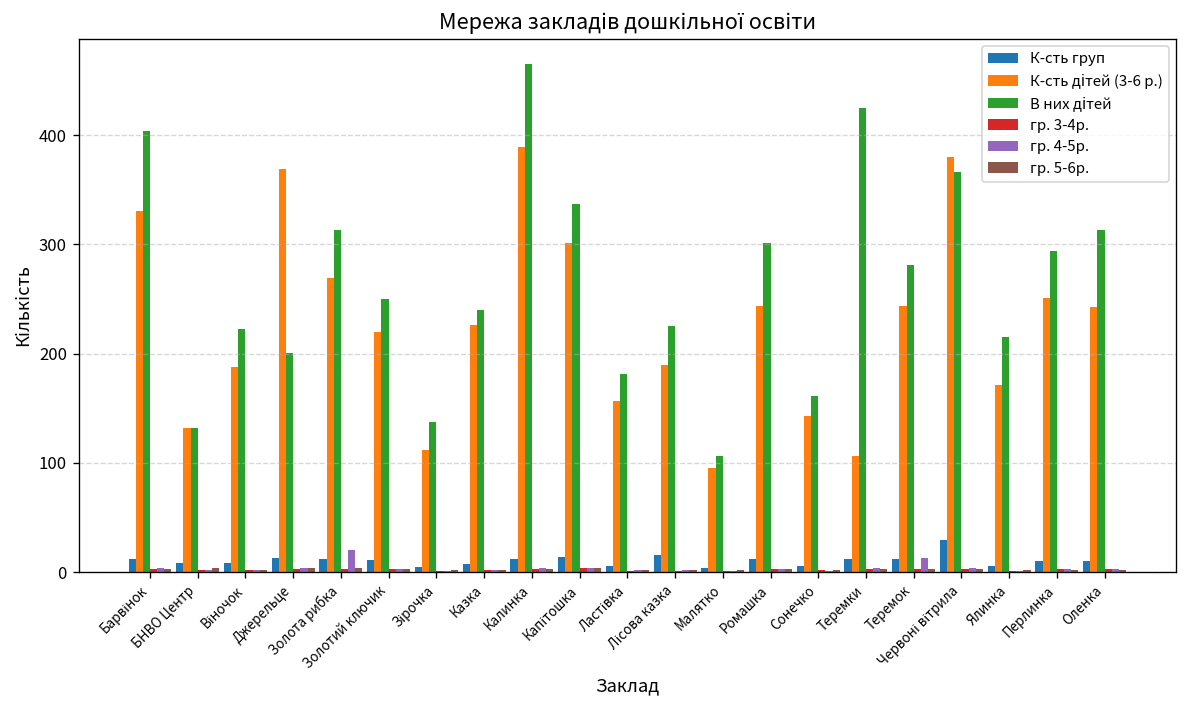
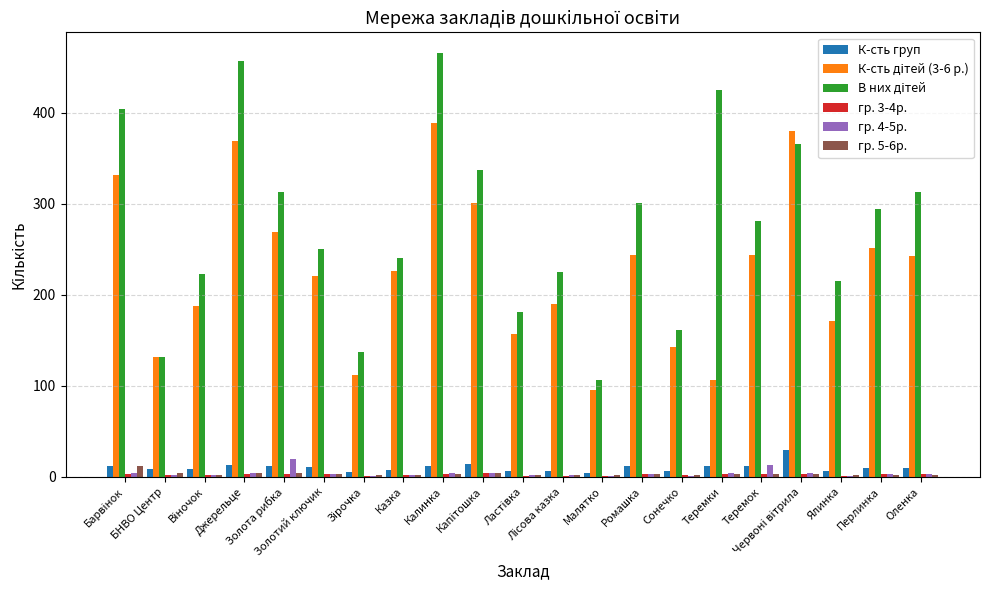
  {
    "К-сть груп": {
      "Барвінок": 10,
      "БНВО Центр": 10,
      "Віночок": 10,
      "Джерельце": 10,
      "Золота рибка": 10,
      "Золотий ключик": 10,
      "Зірочка": 10,
      "Казка": 10,
      "Калинка": 10,
      "Капітошка": 10,
      "Ластівка": 10,
-     "Лісова казка": 20,
+     "Лісова казка": 10,
      "Малятко": 0,
      "Ромашка": 10,
      "Сонечко": 10,
      "Теремки": 10,
      "Теремок": 10,
      "Червоні вітрила": 30,
      "Ялинка": 10,
      "Перлинка": 10,
      "Оленка": 10
    },
    "К-сть дітей (3-6 р.)": {
      "Барвінок": 330,
      "БНВО Центр": 130,
      "Віночок": 190,
      "Джерельце": 370,
      "Золота рибка": 270,
      "Золотий ключик": 220,
      "Зірочка": 110,
      "Казка": 230,
      "Калинка": 390,
      "Капітошка": 300,
      "Ластівка": 160,
      "Лісова казка": 190,
      "Малятко": 100,
      "Ромашка": 240,
      "Сонечко": 140,
      "Теремки": 110,
      "Теремок": 240,
      "Червоні вітрила": 380,
      "Ялинка": 170,
      "Перлинка": 250,
      "Оленка": 240
    },
    "В них дітей": {
      "Барвінок": 400,
      "БНВО Центр": 130,
      "Віночок": 220,
-     "Джерельце": 200,
+     "Джерельце": 460,
      "Золота рибка": 310,
      "Золотий ключик": 250,
      "Зірочка": 140,
      "Казка": 240,
      "Калинка": 470,
      "Капітошка": 340,
      "Ластівка": 180,
      "Лісова казка": 230,
      "Малятко": 110,
      "Ромашка": 300,
      "Сонечко": 160,
      "Теремки": 430,
      "Теремок": 280,
      "Червоні вітрила": 370,
      "Ялинка": 220,
      "Перлинка": 290,
      "Оленка": 310
    },
    "гр. 3-4р.": {
      "Барвінок": 0,
      "Джерельце": 0,
      "Золота рибка": 0,
      "Золотий ключик": 0,
      "Калинка": 0,
      "Капітошка": 0,
      "Ромашка": 0,
      "Теремки": 0,
      "Теремок": 0,
      "Червоні вітрила": 0,
      "Перлинка": 0,
      "Оленка": 0
    },
    "гр. 4-5р.": {
      "Барвінок": 0,
      "Джерельце": 0,
      "Золота рибка": 20,
      "Золотий ключик": 0,
      "Калинка": 0,
      "Капітошка": 0,
      "Ромашка": 0,
      "Теремки": 0,
      "Теремок": 10,
      "Червоні вітрила": 0,
      "Перлинка": 0,
      "Оленка": 0
    },
    "гр. 5-6р.": {
-     "Барвінок": 0,
+     "Барвінок": 10,
      "БНВО Центр": 0,
      "Джерельце": 0,
      "Золота рибка": 0,
      "Золотий ключик": 0,
      "Калинка": 0,
      "Капітошка": 0,
      "Ромашка": 0,
      "Теремки": 0,
      "Теремок": 0,
      "Червоні вітрила": 0
    }
  }
